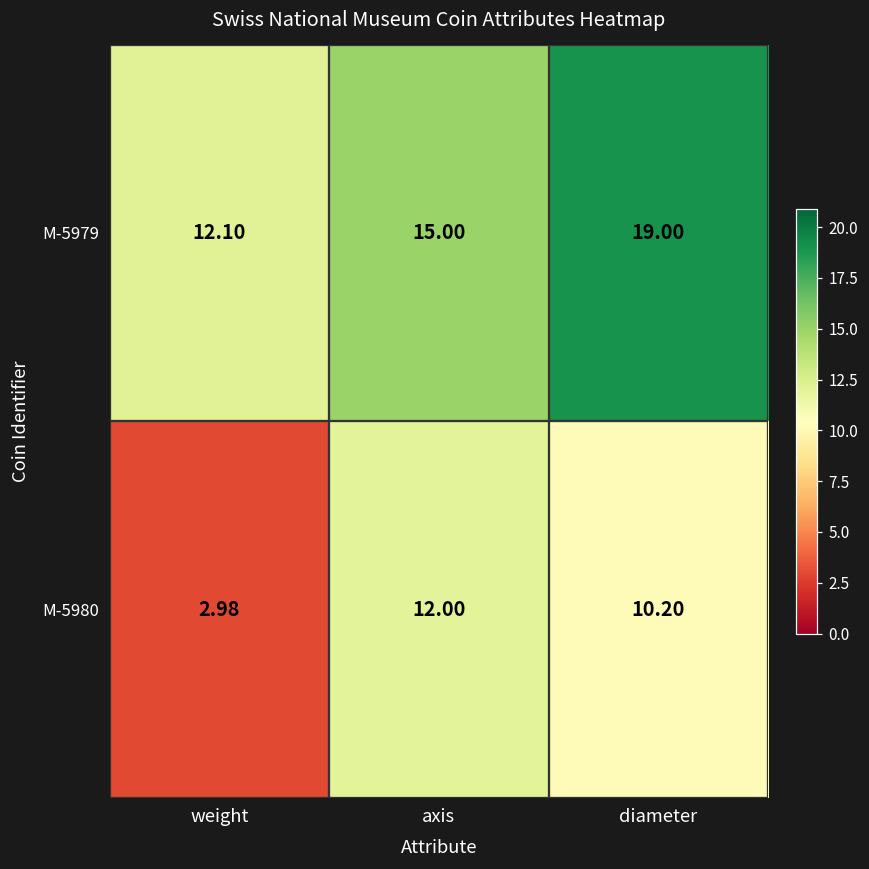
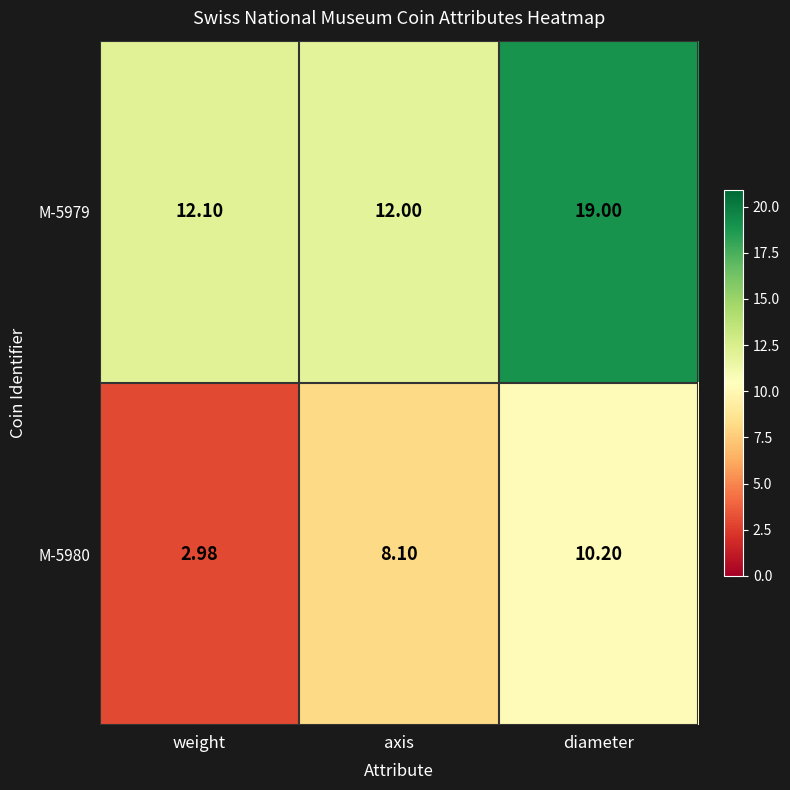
  {
    "M-5979": {
      "weight": 12.10,
-     "axis": 15.00,
+     "axis": 12.00,
      "diameter": 19.00
    },
    "M-5980": {
      "weight": 2.98,
-     "axis": 12.00,
+     "axis": 8.10,
      "diameter": 10.20
    }
  }
